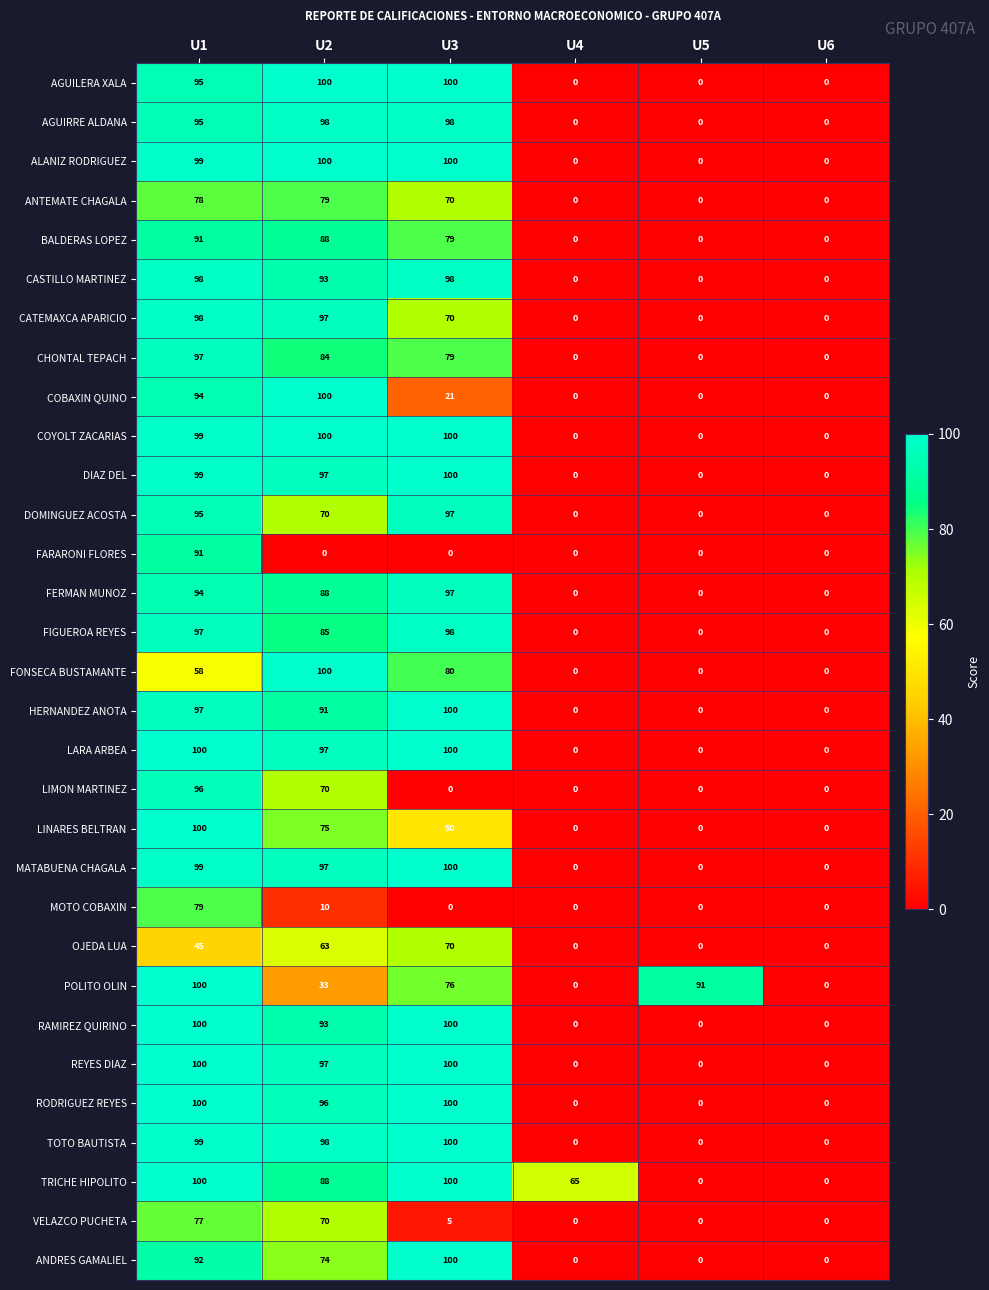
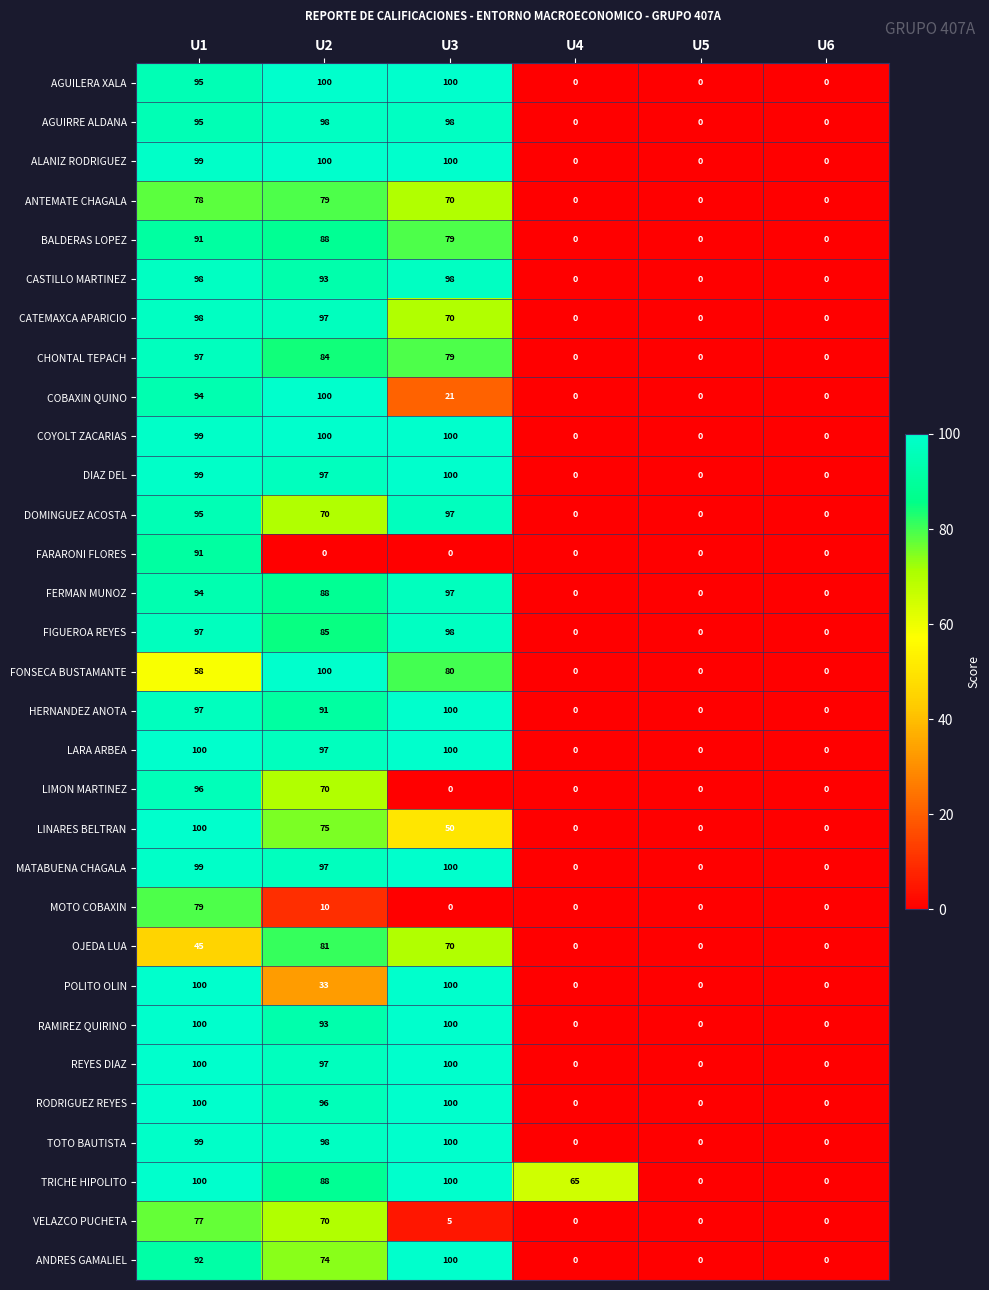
  {
    "AGUILERA XALA": {
      "U1": 95,
      "U2": 100,
      "U3": 100,
      "U4": 0,
      "U5": 0,
      "U6": 0
    },
    "AGUIRRE ALDANA": {
      "U1": 95,
      "U2": 98,
      "U3": 98,
      "U4": 0,
      "U5": 0,
      "U6": 0
    },
    "ALANIZ RODRIGUEZ": {
      "U1": 99,
      "U2": 100,
      "U3": 100,
      "U4": 0,
      "U5": 0,
      "U6": 0
    },
    "ANTEMATE CHAGALA": {
      "U1": 78,
      "U2": 79,
      "U3": 70,
      "U4": 0,
      "U5": 0,
      "U6": 0
    },
    "BALDERAS LOPEZ": {
      "U1": 91,
      "U2": 88,
      "U3": 79,
      "U4": 0,
      "U5": 0,
      "U6": 0
    },
    "CASTILLO MARTINEZ": {
      "U1": 98,
      "U2": 93,
      "U3": 98,
      "U4": 0,
      "U5": 0,
      "U6": 0
    },
    "CATEMAXCA APARICIO": {
      "U1": 98,
      "U2": 97,
      "U3": 70,
      "U4": 0,
      "U5": 0,
      "U6": 0
    },
    "CHONTAL TEPACH": {
      "U1": 97,
      "U2": 84,
      "U3": 79,
      "U4": 0,
      "U5": 0,
      "U6": 0
    },
    "COBAXIN QUINO": {
      "U1": 94,
      "U2": 100,
      "U3": 21,
      "U4": 0,
      "U5": 0,
      "U6": 0
    },
    "COYOLT ZACARIAS": {
      "U1": 99,
      "U2": 100,
      "U3": 100,
      "U4": 0,
      "U5": 0,
      "U6": 0
    },
    "DIAZ DEL": {
      "U1": 99,
      "U2": 97,
      "U3": 100,
      "U4": 0,
      "U5": 0,
      "U6": 0
    },
    "DOMINGUEZ ACOSTA": {
      "U1": 95,
      "U2": 70,
      "U3": 97,
      "U4": 0,
      "U5": 0,
      "U6": 0
    },
    "FARARONI FLORES": {
      "U1": 91,
      "U2": 0,
      "U3": 0,
      "U4": 0,
      "U5": 0,
      "U6": 0
    },
    "FERMAN MUNOZ": {
      "U1": 94,
      "U2": 88,
      "U3": 97,
      "U4": 0,
      "U5": 0,
      "U6": 0
    },
    "FIGUEROA REYES": {
      "U1": 97,
      "U2": 85,
      "U3": 98,
      "U4": 0,
      "U5": 0,
      "U6": 0
    },
    "FONSECA BUSTAMANTE": {
      "U1": 58,
      "U2": 100,
      "U3": 80,
      "U4": 0,
      "U5": 0,
      "U6": 0
    },
    "HERNANDEZ ANOTA": {
      "U1": 97,
      "U2": 91,
      "U3": 100,
      "U4": 0,
      "U5": 0,
      "U6": 0
    },
    "LARA ARBEA": {
      "U1": 100,
      "U2": 97,
      "U3": 100,
      "U4": 0,
      "U5": 0,
      "U6": 0
    },
    "LIMON MARTINEZ": {
      "U1": 96,
      "U2": 70,
      "U3": 0,
      "U4": 0,
      "U5": 0,
      "U6": 0
    },
    "LINARES BELTRAN": {
      "U1": 100,
      "U2": 75,
      "U3": 50,
      "U4": 0,
      "U5": 0,
      "U6": 0
    },
    "MATABUENA CHAGALA": {
      "U1": 99,
      "U2": 97,
      "U3": 100,
      "U4": 0,
      "U5": 0,
      "U6": 0
    },
    "MOTO COBAXIN": {
      "U1": 79,
      "U2": 10,
      "U3": 0,
      "U4": 0,
      "U5": 0,
      "U6": 0
    },
    "OJEDA LUA": {
      "U1": 45,
-     "U2": 63,
+     "U2": 81,
      "U3": 70,
      "U4": 0,
      "U5": 0,
      "U6": 0
    },
    "POLITO OLIN": {
      "U1": 100,
      "U2": 33,
-     "U3": 76,
+     "U3": 100,
      "U4": 0,
-     "U5": 91,
+     "U5": 0,
      "U6": 0
    },
    "RAMIREZ QUIRINO": {
      "U1": 100,
      "U2": 93,
      "U3": 100,
      "U4": 0,
      "U5": 0,
      "U6": 0
    },
    "REYES DIAZ": {
      "U1": 100,
      "U2": 97,
      "U3": 100,
      "U4": 0,
      "U5": 0,
      "U6": 0
    },
    "RODRIGUEZ REYES": {
      "U1": 100,
      "U2": 96,
      "U3": 100,
      "U4": 0,
      "U5": 0,
      "U6": 0
    },
    "TOTO BAUTISTA": {
      "U1": 99,
      "U2": 98,
      "U3": 100,
      "U4": 0,
      "U5": 0,
      "U6": 0
    },
    "TRICHE HIPOLITO": {
      "U1": 100,
      "U2": 88,
      "U3": 100,
      "U4": 65,
      "U5": 0,
      "U6": 0
    },
    "VELAZCO PUCHETA": {
      "U1": 77,
      "U2": 70,
      "U3": 5,
      "U4": 0,
      "U5": 0,
      "U6": 0
    },
    "ANDRES GAMALIEL": {
      "U1": 92,
      "U2": 74,
      "U3": 100,
      "U4": 0,
      "U5": 0,
      "U6": 0
    }
  }
